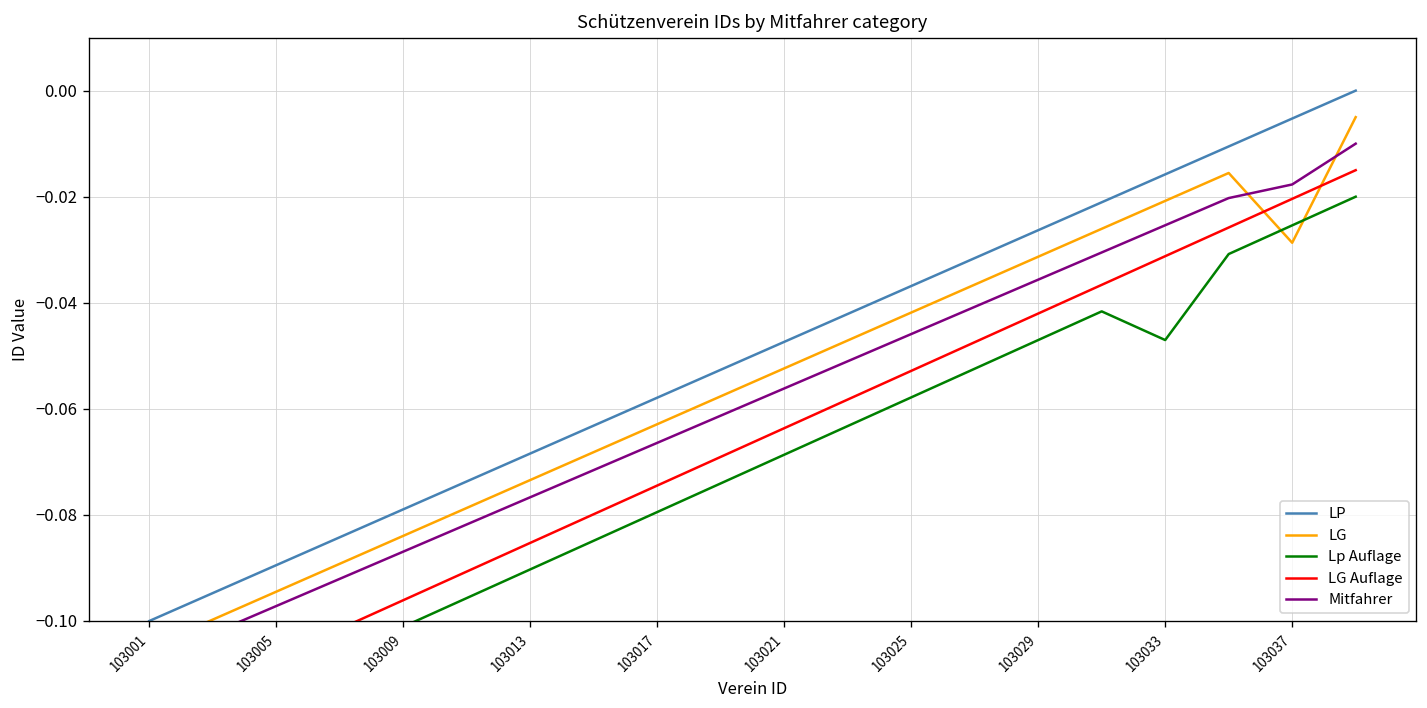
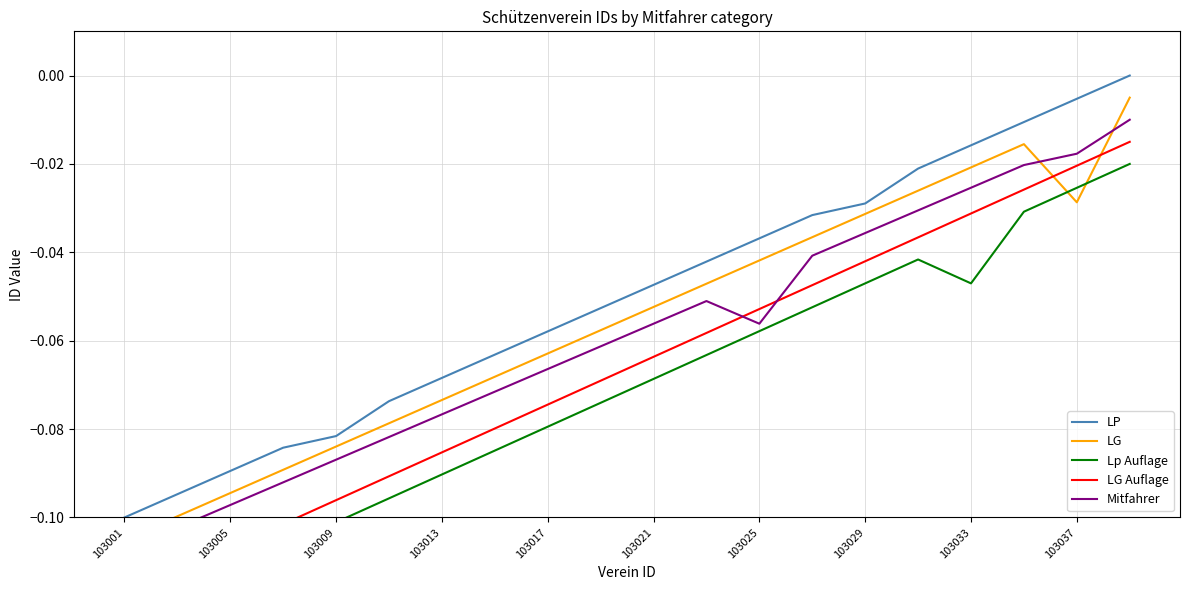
  {
    "LP": {
      "103001": -0.100,
      "103005": -0.089,
-     "103009": -0.079,
+     "103009": -0.082,
      "103013": -0.068,
      "103017": -0.058,
      "103021": -0.047,
      "103025": -0.037,
-     "103029": -0.026,
+     "103029": -0.029,
      "103033": -0.016,
      "103037": -0.005
    },
    "LG": {
      "103005": -0.094,
      "103009": -0.084,
      "103013": -0.073,
      "103017": -0.063,
      "103021": -0.052,
      "103025": -0.042,
      "103029": -0.031,
      "103033": -0.021,
      "103037": -0.029
    },
    "Lp Auflage": {
      "103013": -0.090,
      "103017": -0.079,
      "103021": -0.069,
      "103025": -0.058,
      "103029": -0.047,
      "103033": -0.047,
      "103037": -0.025
    },
    "LG Auflage": {
      "103009": -0.096,
      "103013": -0.085,
      "103017": -0.074,
      "103021": -0.064,
      "103025": -0.053,
      "103029": -0.042,
      "103033": -0.031,
      "103037": -0.020
    },
    "Mitfahrer": {
      "103005": -0.097,
      "103009": -0.087,
      "103013": -0.077,
      "103017": -0.066,
      "103021": -0.056,
-     "103025": -0.046,
+     "103025": -0.056,
      "103029": -0.036,
      "103033": -0.025,
      "103037": -0.018
    }
  }
